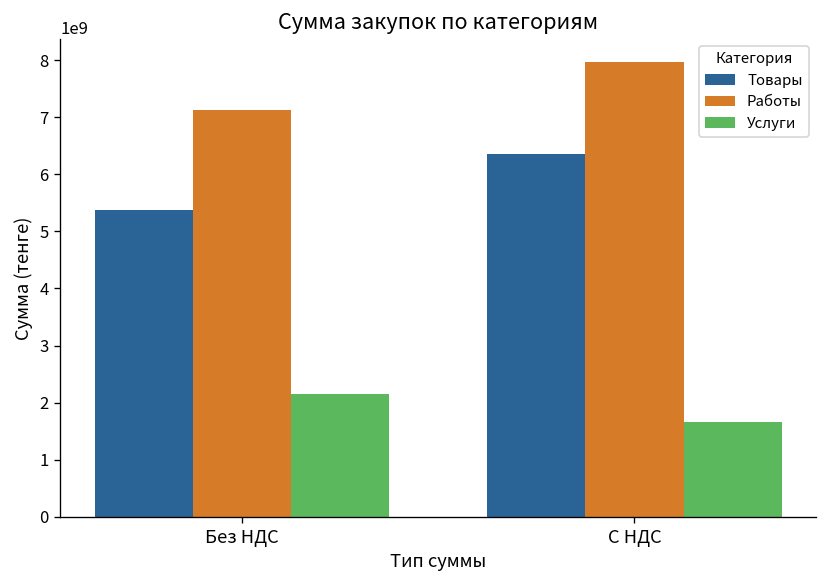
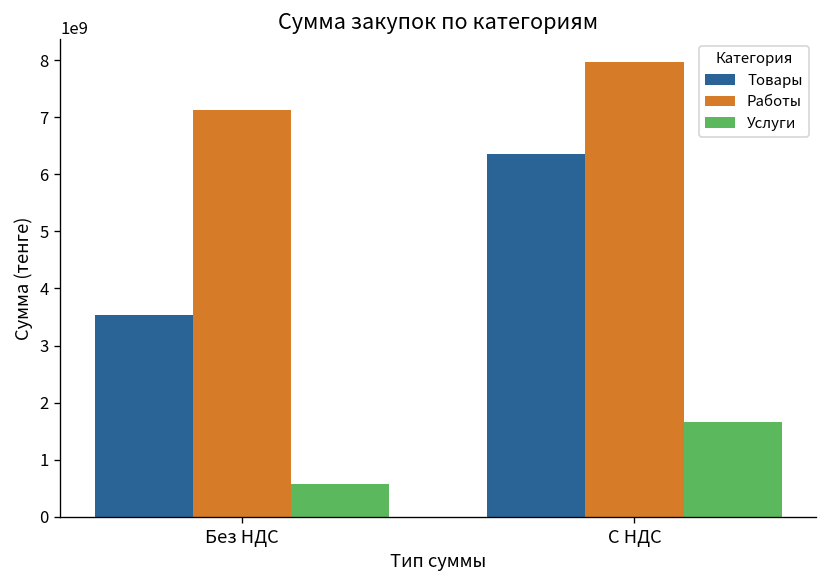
  {
    "Товары": {
-     "Без НДС": 5400000000,
+     "Без НДС": 3500000000,
      "С НДС": 6300000000
    },
    "Работы": {
      "Без НДС": 7100000000,
      "С НДС": 8000000000
    },
    "Услуги": {
-     "Без НДС": 2200000000,
+     "Без НДС": 600000000,
      "С НДС": 1700000000
    }
  }
